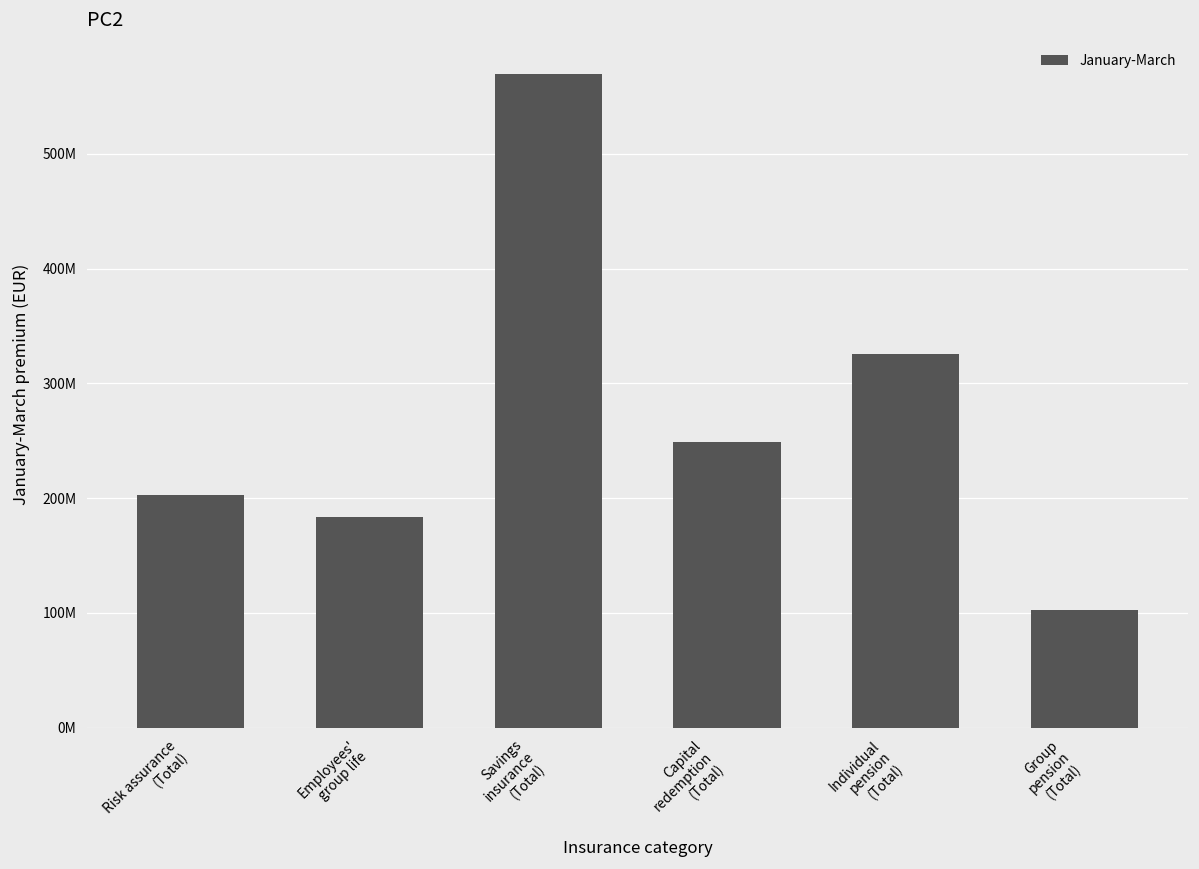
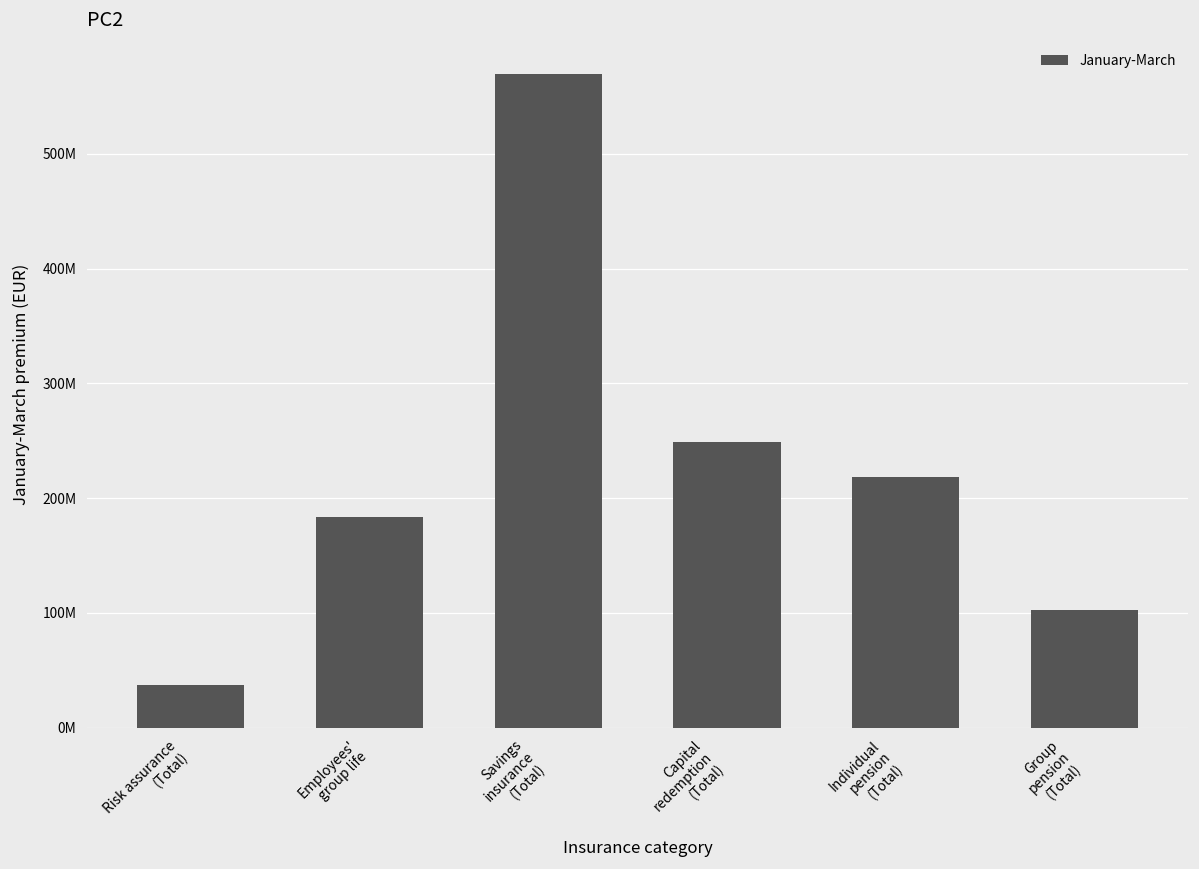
  {
-   "Risk assurance (Total)": 203000000,
+   "Risk assurance (Total)": 37000000,
    "Employees' group life": 184000000,
    "Savings insurance (Total)": 569000000,
    "Capital redemption (Total)": 249000000,
-   "Individual pension (Total)": 326000000,
+   "Individual pension (Total)": 218000000,
    "Group pension (Total)": 102000000
  }
